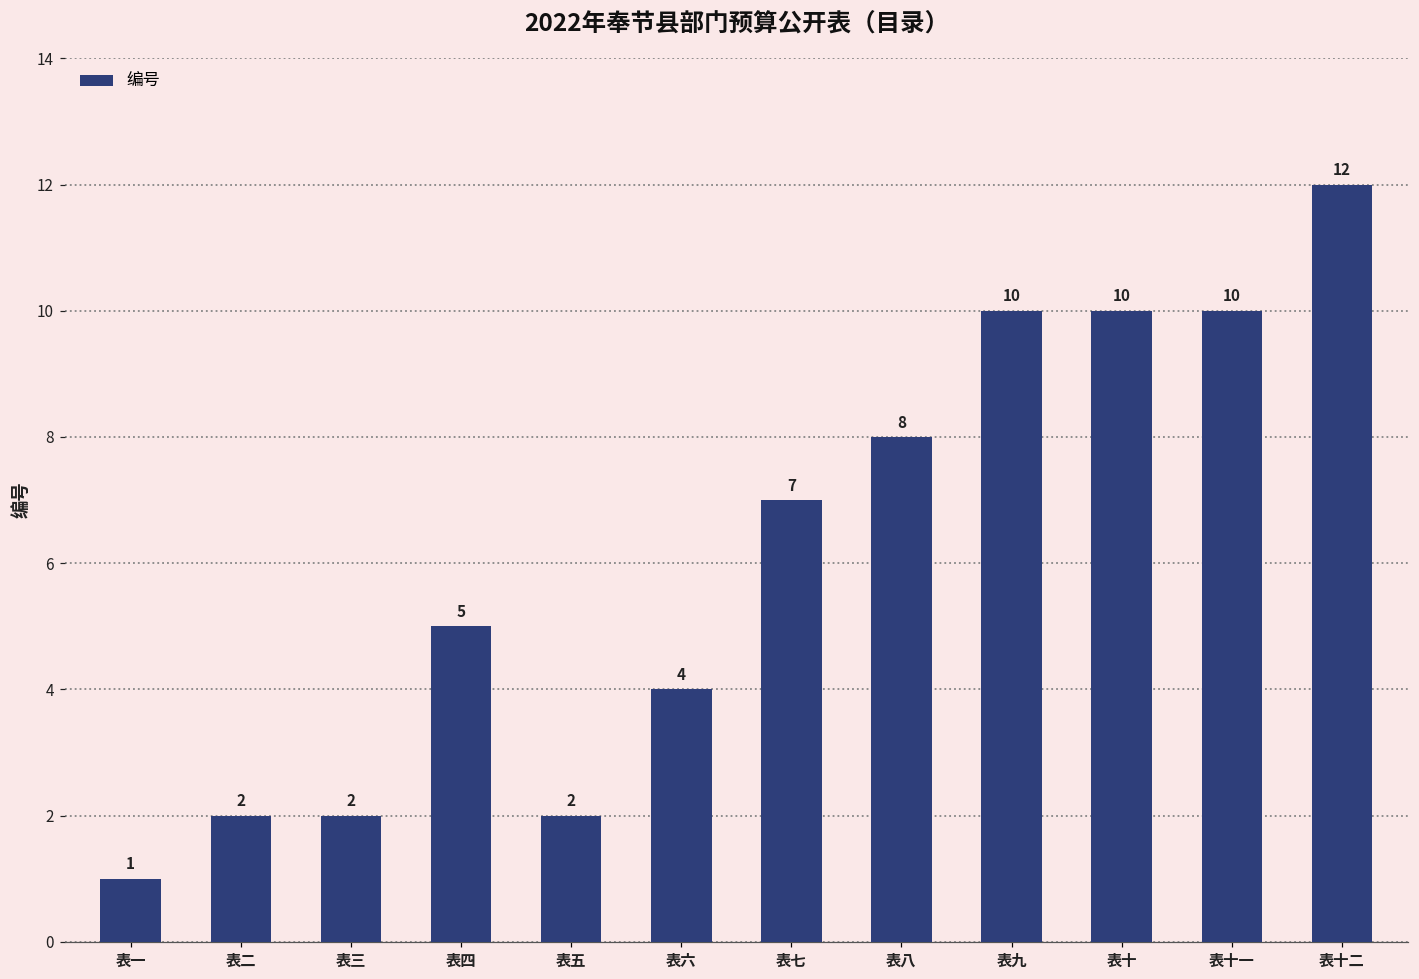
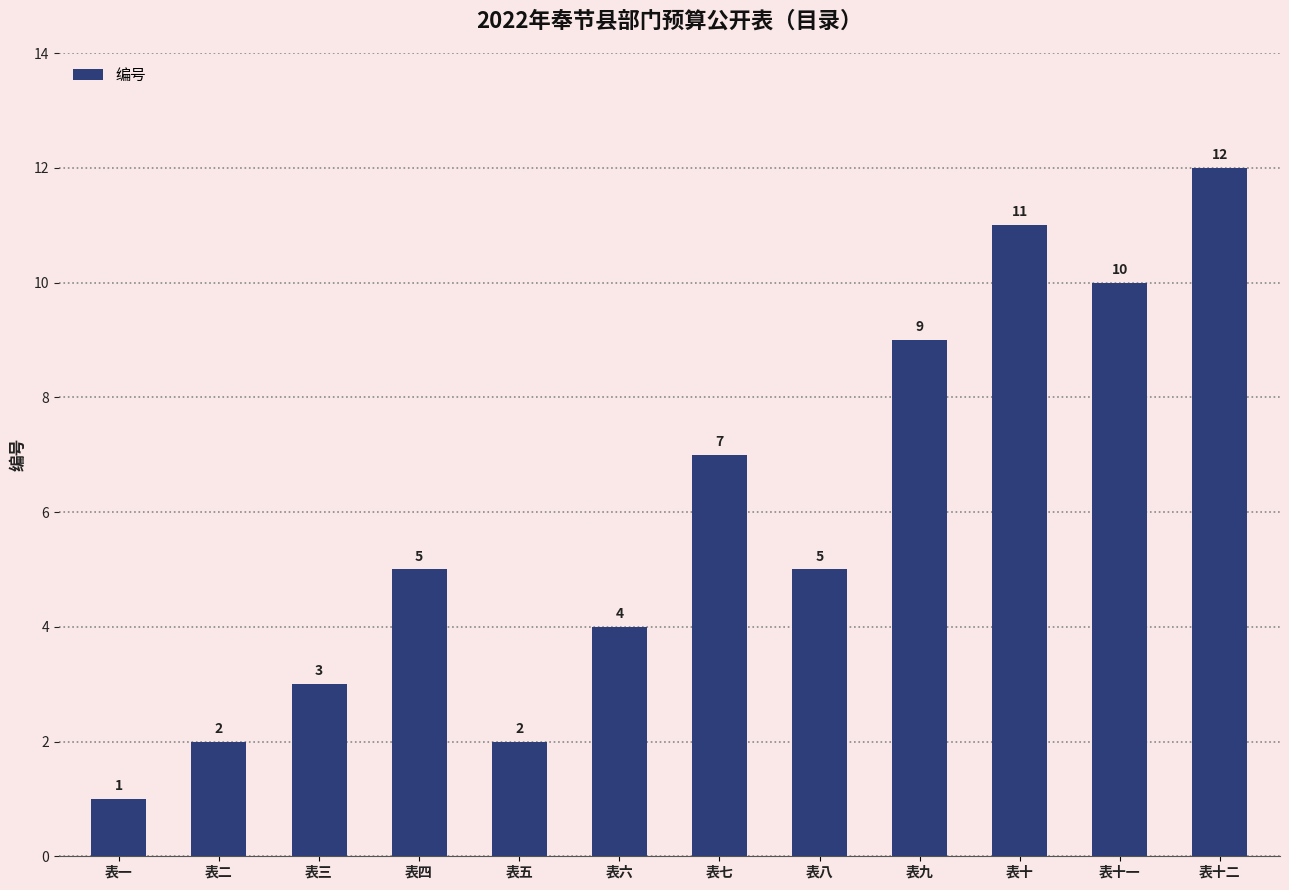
  {
    "表一": 1,
    "表二": 2,
-   "表三": 2,
+   "表三": 3,
    "表四": 5,
    "表五": 2,
    "表六": 4,
    "表七": 7,
-   "表八": 8,
-   "表九": 10,
-   "表十": 10,
+   "表八": 5,
+   "表九": 9,
+   "表十": 11,
    "表十一": 10,
    "表十二": 12
  }
